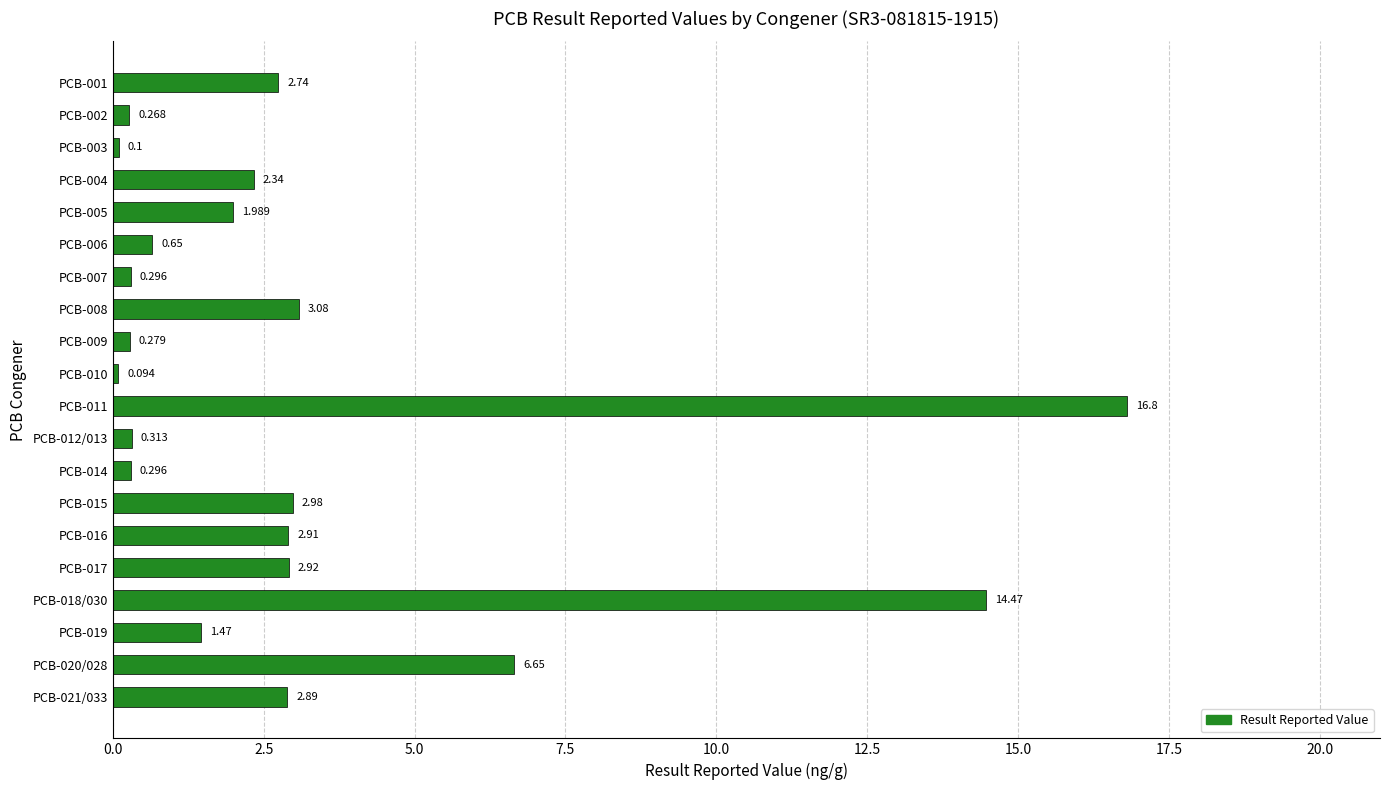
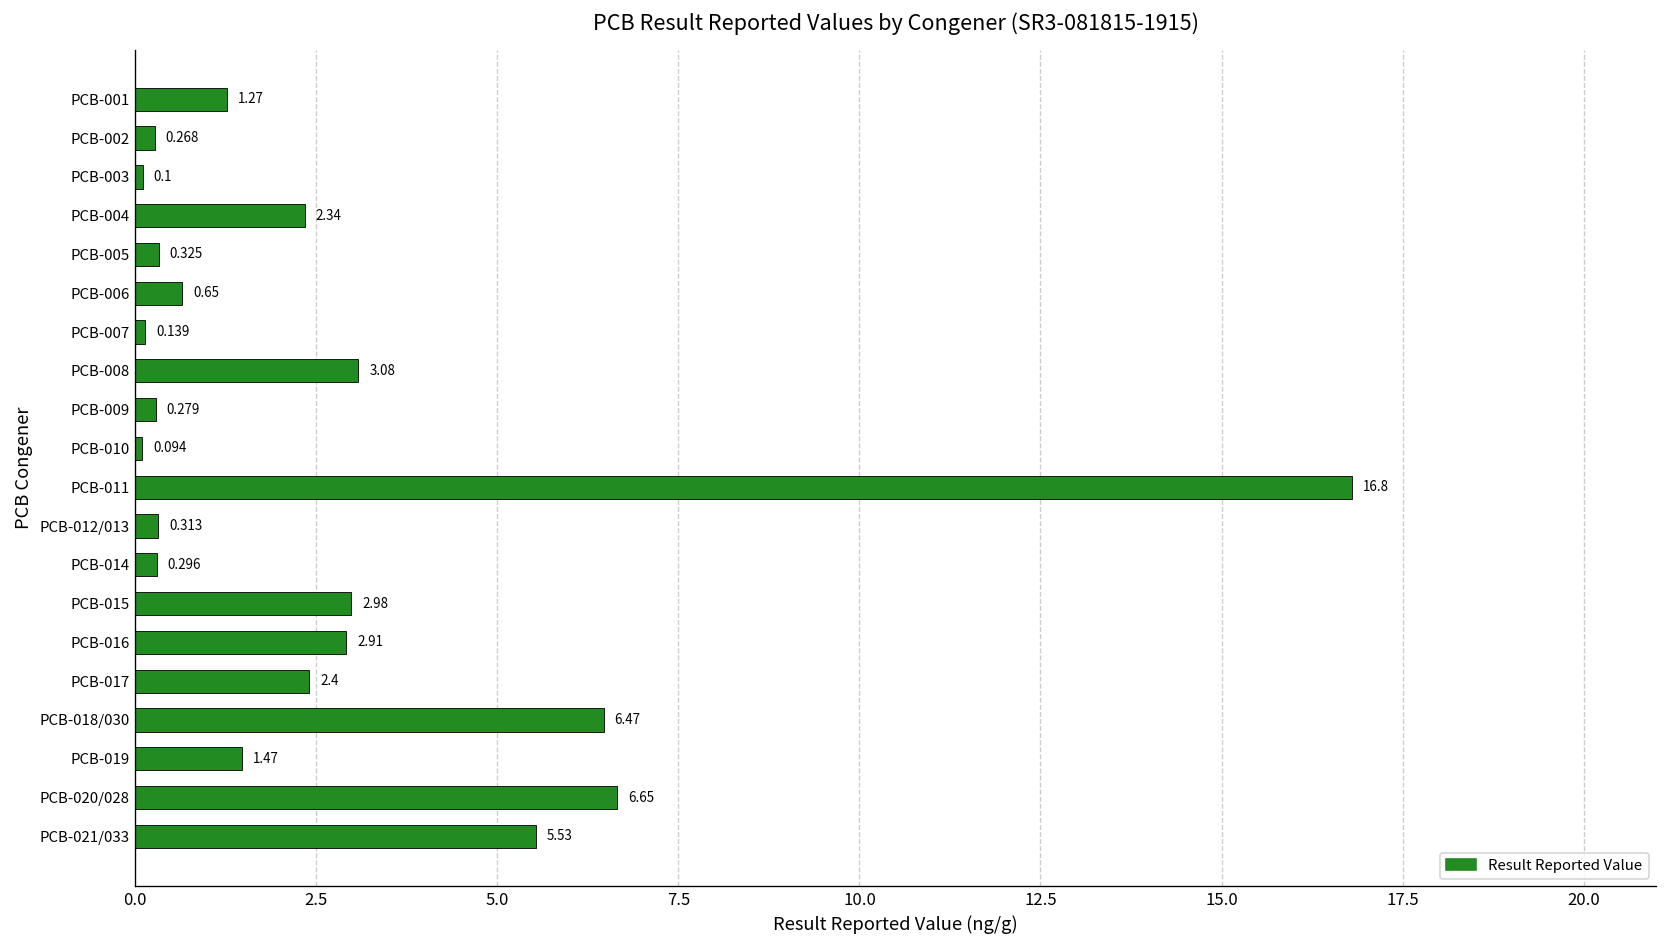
  {
-   "PCB-001": 2.74,
+   "PCB-001": 1.27,
    "PCB-002": 0.268,
    "PCB-003": 0.1,
    "PCB-004": 2.34,
-   "PCB-005": 1.989,
+   "PCB-005": 0.325,
    "PCB-006": 0.65,
-   "PCB-007": 0.296,
+   "PCB-007": 0.139,
    "PCB-008": 3.08,
    "PCB-009": 0.279,
    "PCB-010": 0.094,
    "PCB-011": 16.8,
    "PCB-012/013": 0.313,
    "PCB-014": 0.296,
    "PCB-015": 2.98,
    "PCB-016": 2.91,
-   "PCB-017": 2.92,
-   "PCB-018/030": 14.47,
+   "PCB-017": 2.4,
+   "PCB-018/030": 6.47,
    "PCB-019": 1.47,
    "PCB-020/028": 6.65,
-   "PCB-021/033": 2.89
+   "PCB-021/033": 5.53
  }
